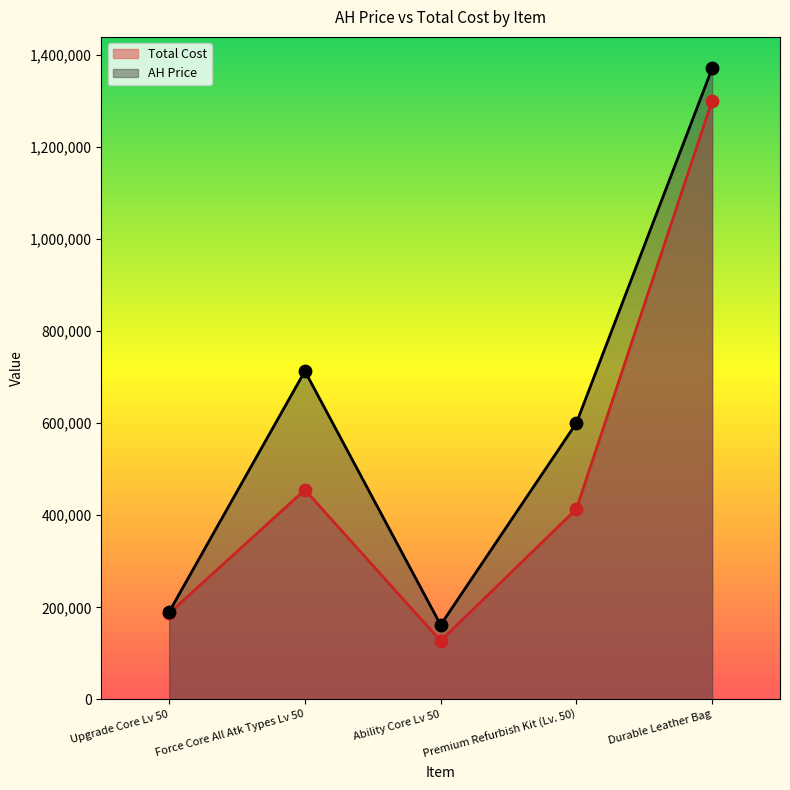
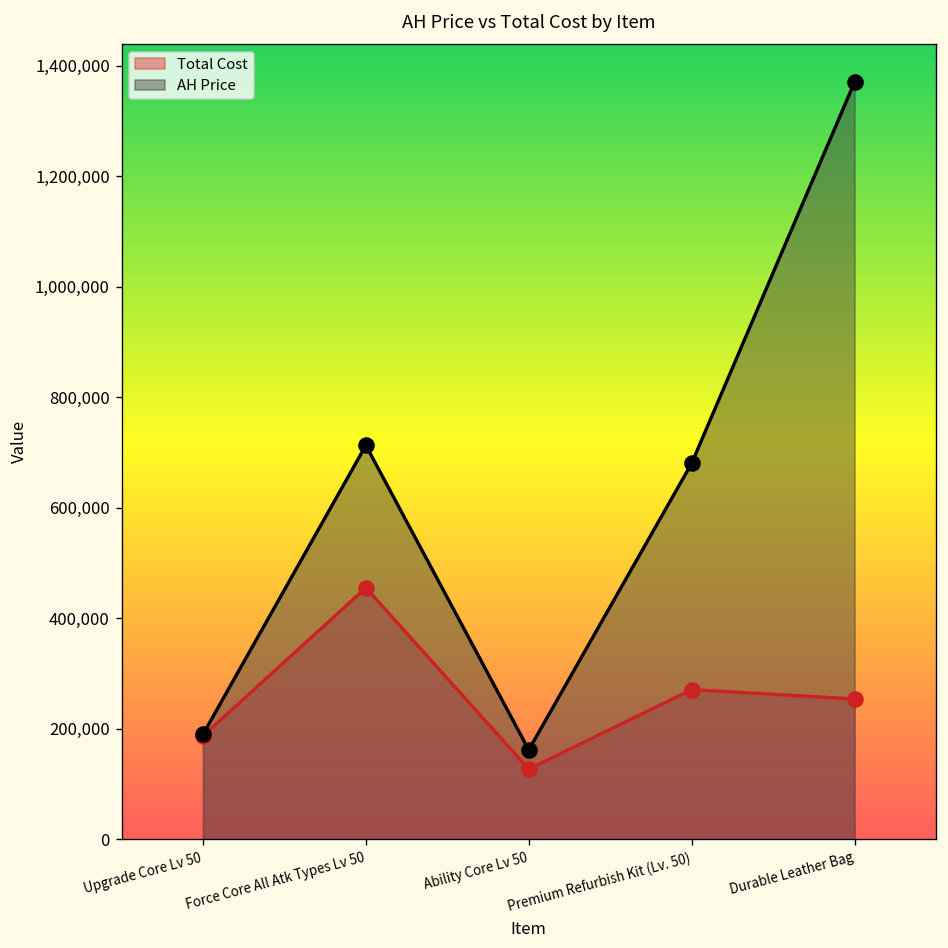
  {
    "Total Cost": {
      "Force Core All Atk Types Lv 50": "460,000",
      "Ability Core Lv 50": "130,000",
-     "Premium Refurbish Kit (Lv. 50)": "410,000",
-     "Durable Leather Bag": "1,300,000"
+     "Premium Refurbish Kit (Lv. 50)": "270,000",
+     "Durable Leather Bag": "250,000"
    },
    "AH Price": {
      "Force Core All Atk Types Lv 50": "710,000",
      "Ability Core Lv 50": "160,000",
-     "Premium Refurbish Kit (Lv. 50)": "600,000",
+     "Premium Refurbish Kit (Lv. 50)": "680,000",
      "Durable Leather Bag": "1,370,000"
    }
  }
